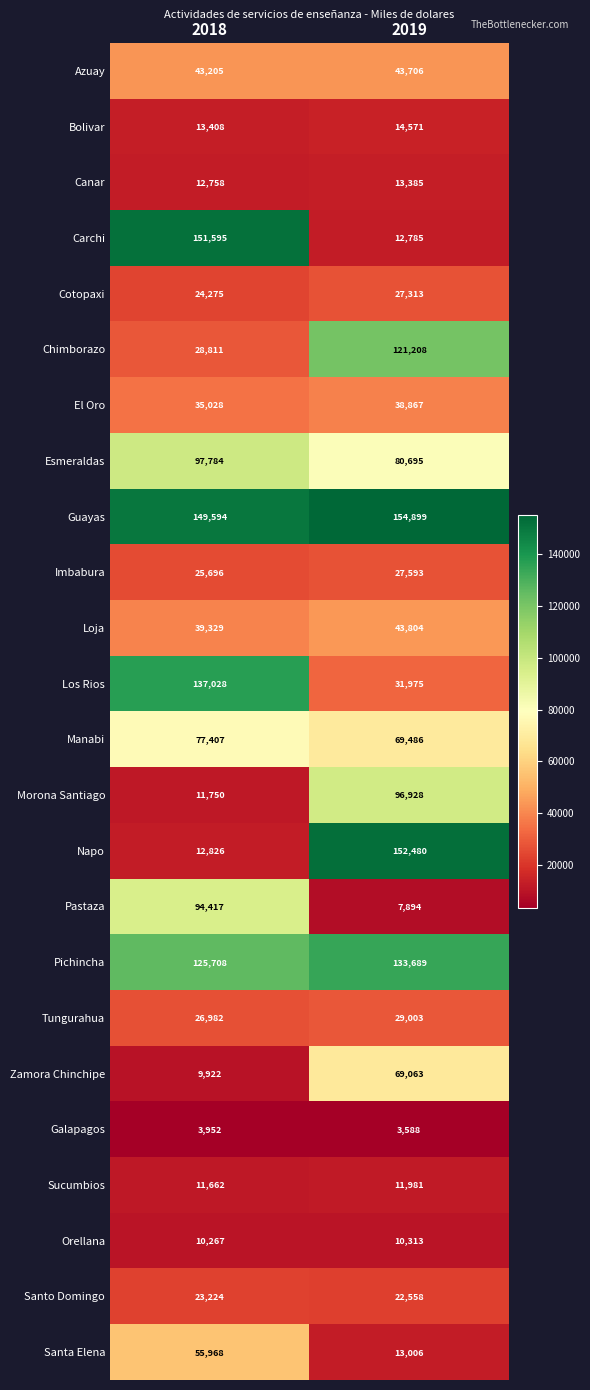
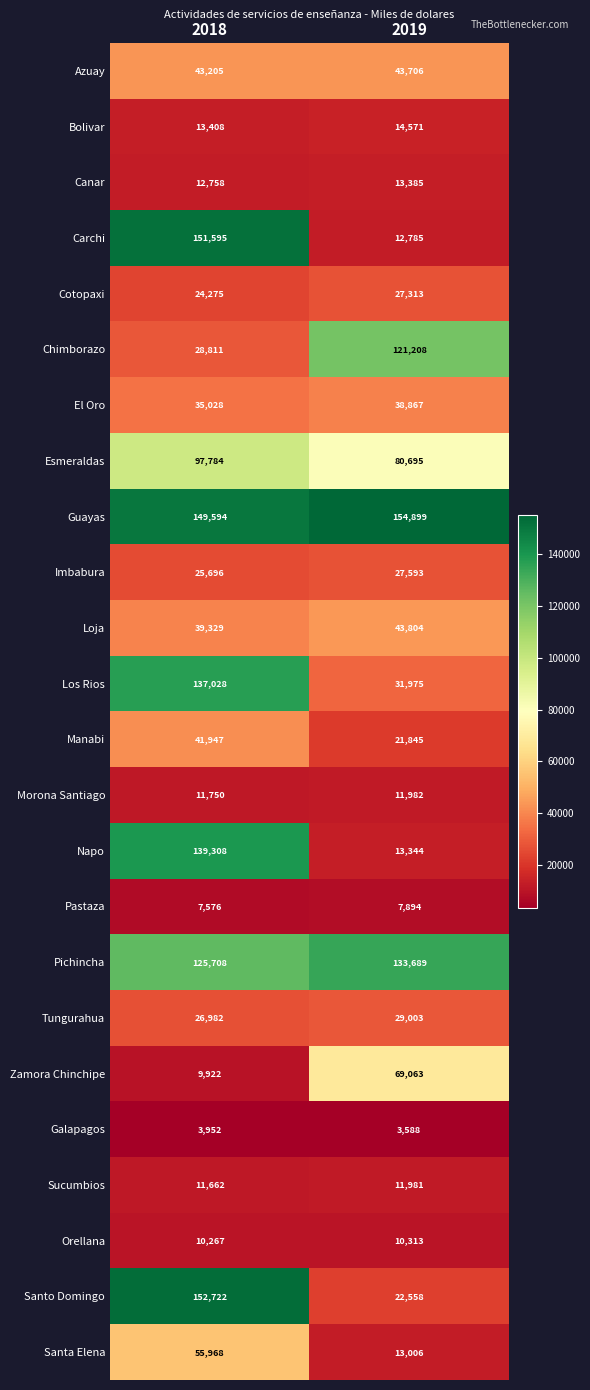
  {
    "Azuay": {
      "2018": "43,205",
      "2019": "43,706"
    },
    "Bolivar": {
      "2018": "13,408",
      "2019": "14,571"
    },
    "Canar": {
      "2018": "12,758",
      "2019": "13,385"
    },
    "Carchi": {
      "2018": "151,595",
      "2019": "12,785"
    },
    "Cotopaxi": {
      "2018": "24,275",
      "2019": "27,313"
    },
    "Chimborazo": {
      "2018": "28,811",
      "2019": "121,208"
    },
    "El Oro": {
      "2018": "35,028",
      "2019": "38,867"
    },
    "Esmeraldas": {
      "2018": "97,784",
      "2019": "80,695"
    },
    "Guayas": {
      "2018": "149,594",
      "2019": "154,899"
    },
    "Imbabura": {
      "2018": "25,696",
      "2019": "27,593"
    },
    "Loja": {
      "2018": "39,329",
      "2019": "43,804"
    },
    "Los Rios": {
      "2018": "137,028",
      "2019": "31,975"
    },
    "Manabi": {
-     "2018": "77,407",
-     "2019": "69,486"
+     "2018": "41,947",
+     "2019": "21,845"
    },
    "Morona Santiago": {
      "2018": "11,750",
-     "2019": "96,928"
+     "2019": "11,982"
    },
    "Napo": {
-     "2018": "12,826",
-     "2019": "152,480"
+     "2018": "139,308",
+     "2019": "13,344"
    },
    "Pastaza": {
-     "2018": "94,417",
+     "2018": "7,576",
      "2019": "7,894"
    },
    "Pichincha": {
      "2018": "125,708",
      "2019": "133,689"
    },
    "Tungurahua": {
      "2018": "26,982",
      "2019": "29,003"
    },
    "Zamora Chinchipe": {
      "2018": "9,922",
      "2019": "69,063"
    },
    "Galapagos": {
      "2018": "3,952",
      "2019": "3,588"
    },
    "Sucumbios": {
      "2018": "11,662",
      "2019": "11,981"
    },
    "Orellana": {
      "2018": "10,267",
      "2019": "10,313"
    },
    "Santo Domingo": {
-     "2018": "23,224",
+     "2018": "152,722",
      "2019": "22,558"
    },
    "Santa Elena": {
      "2018": "55,968",
      "2019": "13,006"
    }
  }
